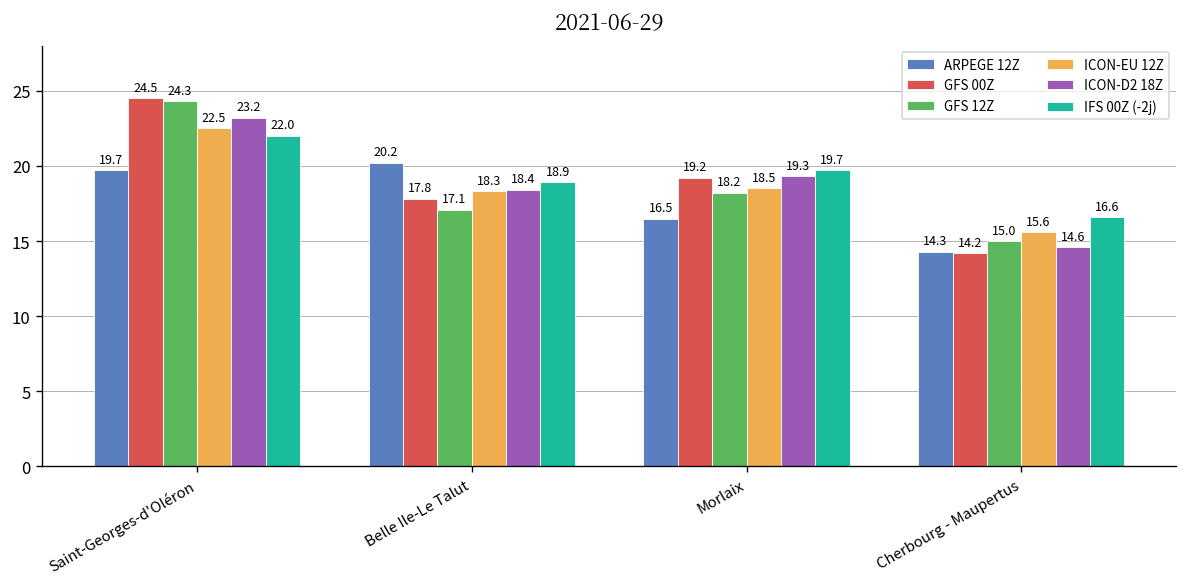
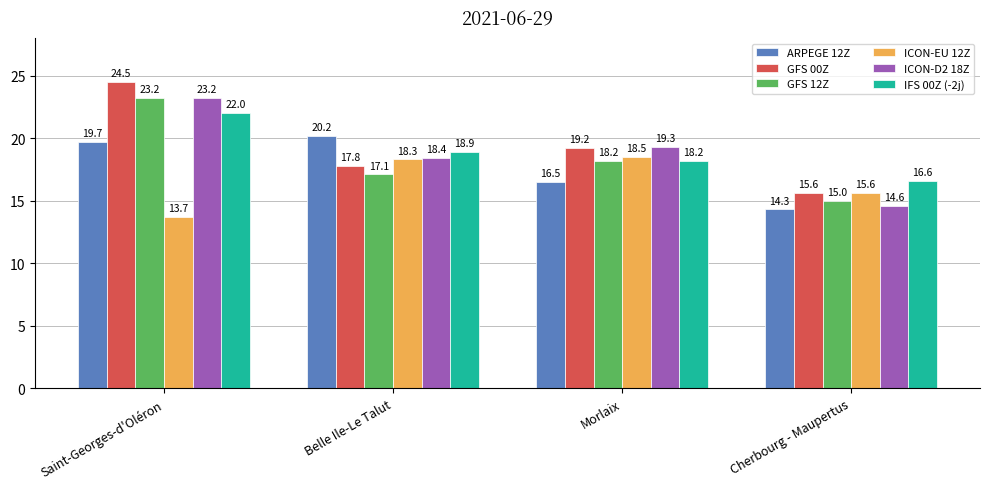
  {
    "ARPEGE 12Z": {
      "Saint-Georges-d'Oléron": 19.7,
      "Belle Ile-Le Talut": 20.2,
      "Morlaix": 16.5,
      "Cherbourg - Maupertus": 14.3
    },
    "GFS 00Z": {
      "Saint-Georges-d'Oléron": 24.5,
      "Belle Ile-Le Talut": 17.8,
      "Morlaix": 19.2,
-     "Cherbourg - Maupertus": 14.2
+     "Cherbourg - Maupertus": 15.6
    },
    "GFS 12Z": {
-     "Saint-Georges-d'Oléron": 24.3,
+     "Saint-Georges-d'Oléron": 23.2,
      "Belle Ile-Le Talut": 17.1,
      "Morlaix": 18.2,
      "Cherbourg - Maupertus": 15.0
    },
    "ICON-EU 12Z": {
-     "Saint-Georges-d'Oléron": 22.5,
+     "Saint-Georges-d'Oléron": 13.7,
      "Belle Ile-Le Talut": 18.3,
      "Morlaix": 18.5,
      "Cherbourg - Maupertus": 15.6
    },
    "ICON-D2 18Z": {
      "Saint-Georges-d'Oléron": 23.2,
      "Belle Ile-Le Talut": 18.4,
      "Morlaix": 19.3,
      "Cherbourg - Maupertus": 14.6
    },
    "IFS 00Z (-2j)": {
      "Saint-Georges-d'Oléron": 22.0,
      "Belle Ile-Le Talut": 18.9,
-     "Morlaix": 19.7,
+     "Morlaix": 18.2,
      "Cherbourg - Maupertus": 16.6
    }
  }
